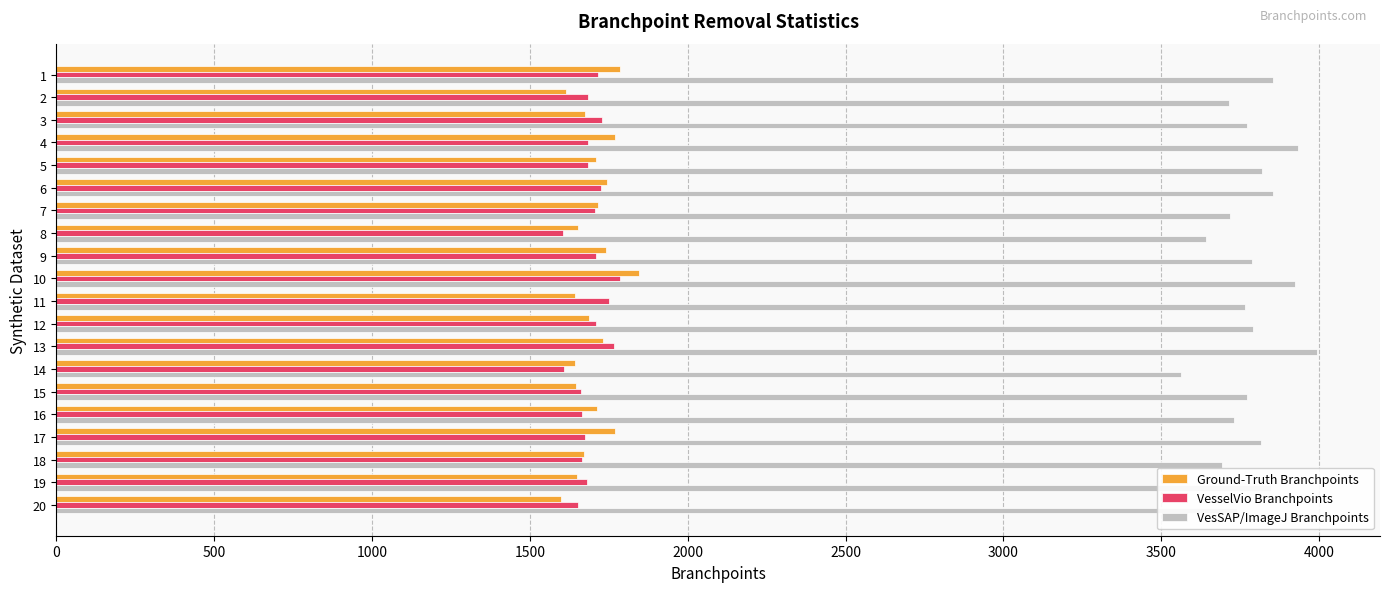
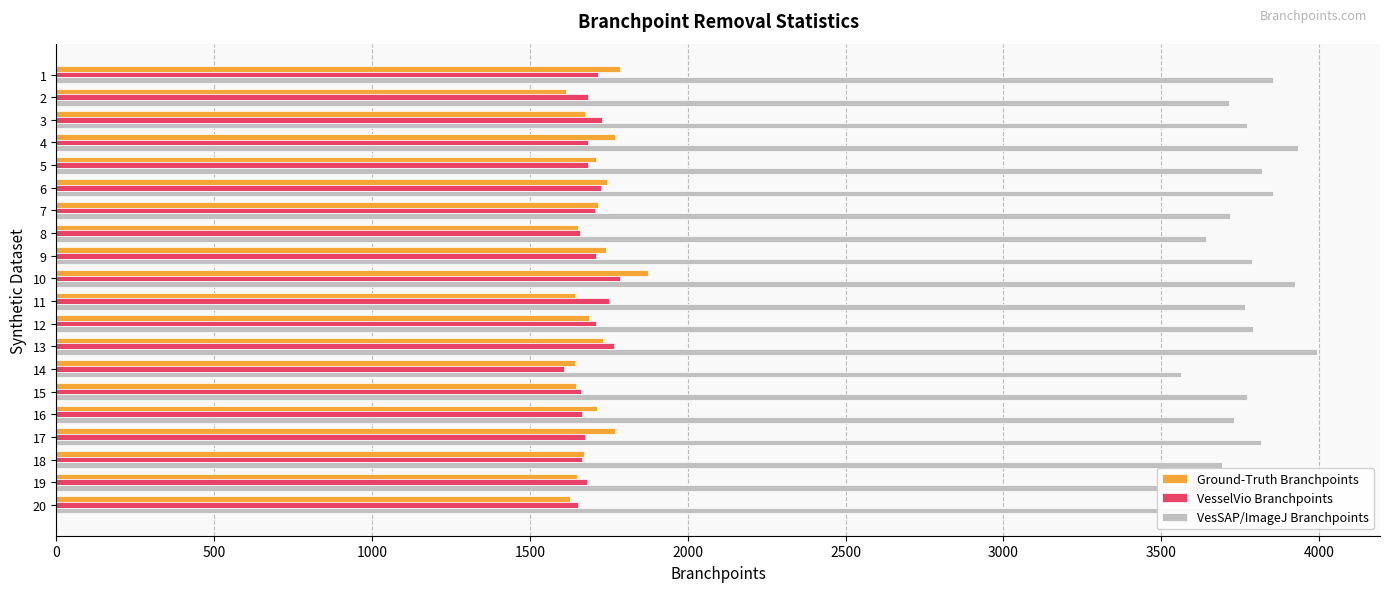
  {
    "Ground-Truth Branchpoints": {
      "1": 1790,
      "2": 1610,
      "3": 1680,
      "4": 1770,
      "5": 1710,
      "6": 1740,
      "7": 1720,
      "8": 1650,
      "9": 1740,
-     "10": 1850,
+     "10": 1870,
      "11": 1640,
      "12": 1690,
      "13": 1730,
      "14": 1640,
      "15": 1650,
      "16": 1710,
      "17": 1770,
      "18": 1670,
      "19": 1650,
-     "20": 1600
+     "20": 1630
    },
    "VesselVio Branchpoints": {
      "1": 1720,
      "2": 1690,
      "3": 1730,
      "4": 1680,
      "5": 1680,
      "6": 1730,
      "7": 1710,
-     "8": 1610,
+     "8": 1660,
      "9": 1710,
      "10": 1790,
      "11": 1750,
      "12": 1710,
      "13": 1770,
      "14": 1610,
      "15": 1660,
      "16": 1670,
      "17": 1680,
      "18": 1670,
      "19": 1680,
      "20": 1650
    },
    "VesSAP/ImageJ Branchpoints": {
      "1": 3860,
      "2": 3710,
      "3": 3770,
      "4": 3930,
      "5": 3820,
      "6": 3850,
      "7": 3720,
      "8": 3640,
      "9": 3790,
      "10": 3930,
      "11": 3760,
      "12": 3790,
      "13": 3990,
      "14": 3560,
      "15": 3770,
      "16": 3730,
      "17": 3820,
      "18": 3690
    }
  }
